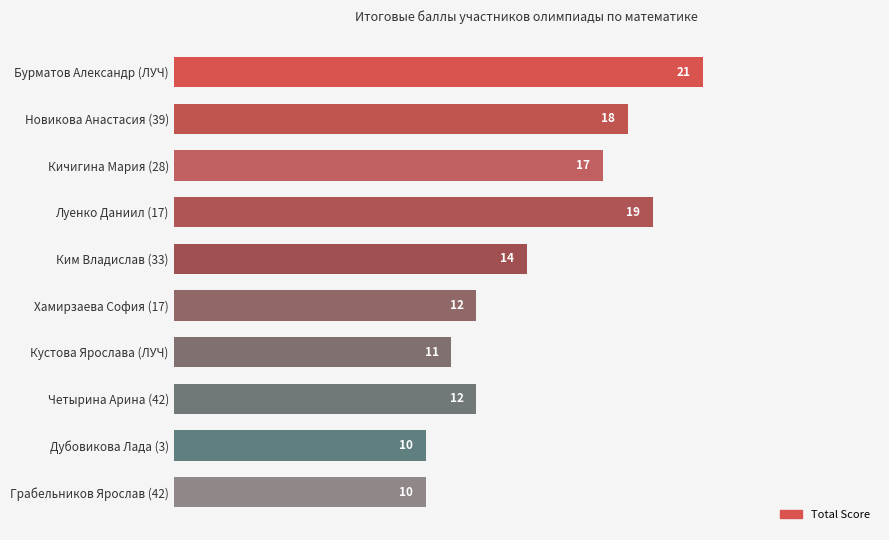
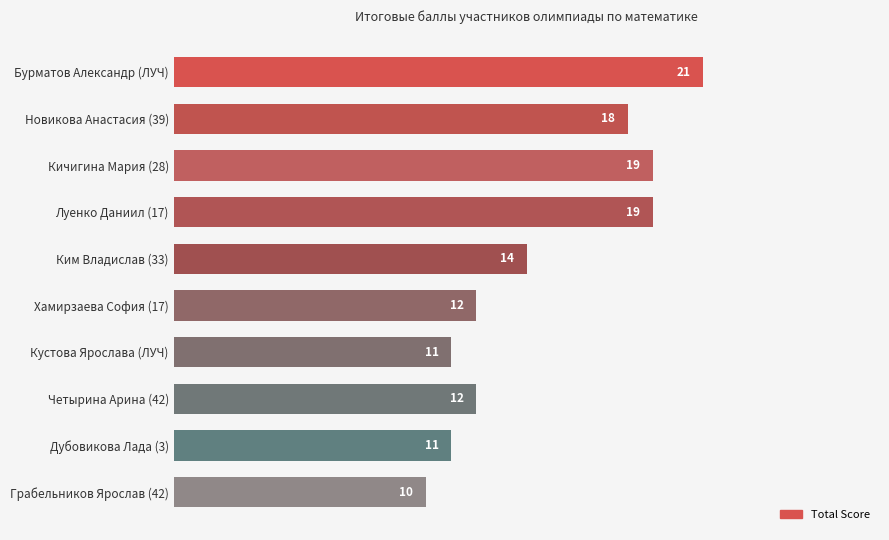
  {
    "Бурматов Александр (ЛУЧ)": 21,
    "Новикова Анастасия (39)": 18,
-   "Кичигина Мария (28)": 17,
+   "Кичигина Мария (28)": 19,
    "Луенко Даниил (17)": 19,
    "Ким Владислав (33)": 14,
    "Хамирзаева София (17)": 12,
    "Кустова Ярослава (ЛУЧ)": 11,
    "Четырина Арина (42)": 12,
-   "Дубовикова Лада (3)": 10,
+   "Дубовикова Лада (3)": 11,
    "Грабельников Ярослав (42)": 10
  }
